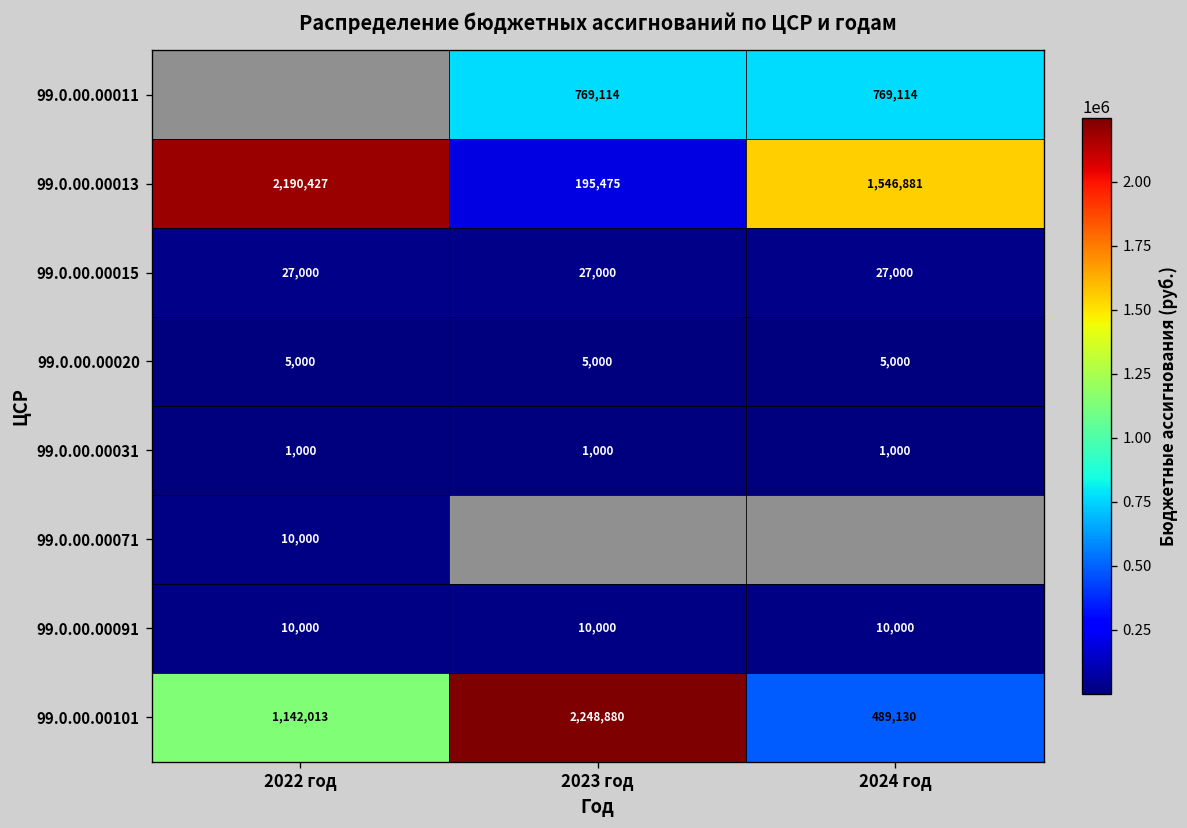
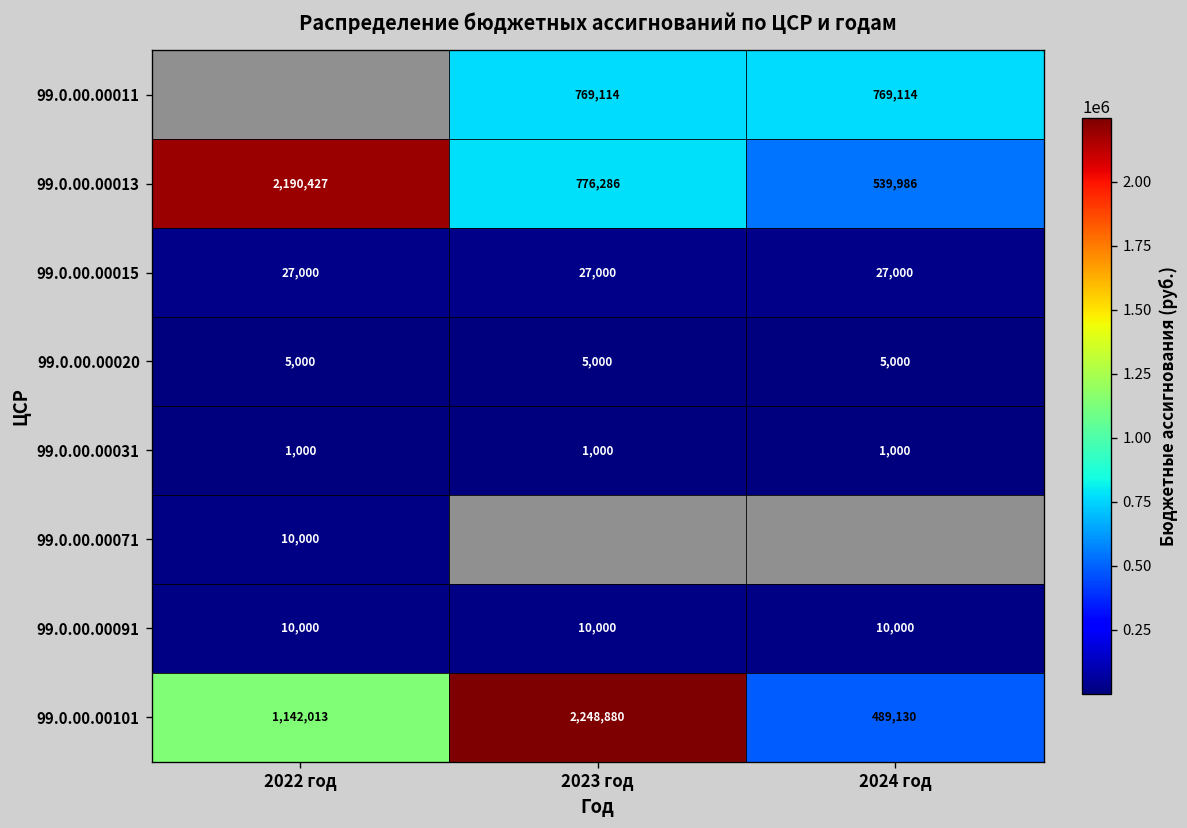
  {
    "99.0.00.00011": {
      "2023 год": "769,114",
      "2024 год": "769,114"
    },
    "99.0.00.00013": {
      "2022 год": "2,190,427",
-     "2023 год": "195,475",
-     "2024 год": "1,546,881"
+     "2023 год": "776,286",
+     "2024 год": "539,986"
    },
    "99.0.00.00015": {
      "2022 год": "27,000",
      "2023 год": "27,000",
      "2024 год": "27,000"
    },
    "99.0.00.00020": {
      "2022 год": "5,000",
      "2023 год": "5,000",
      "2024 год": "5,000"
    },
    "99.0.00.00031": {
      "2022 год": "1,000",
      "2023 год": "1,000",
      "2024 год": "1,000"
    },
    "99.0.00.00071": {
      "2022 год": "10,000"
    },
    "99.0.00.00091": {
      "2022 год": "10,000",
      "2023 год": "10,000",
      "2024 год": "10,000"
    },
    "99.0.00.00101": {
      "2022 год": "1,142,013",
      "2023 год": "2,248,880",
      "2024 год": "489,130"
    }
  }
